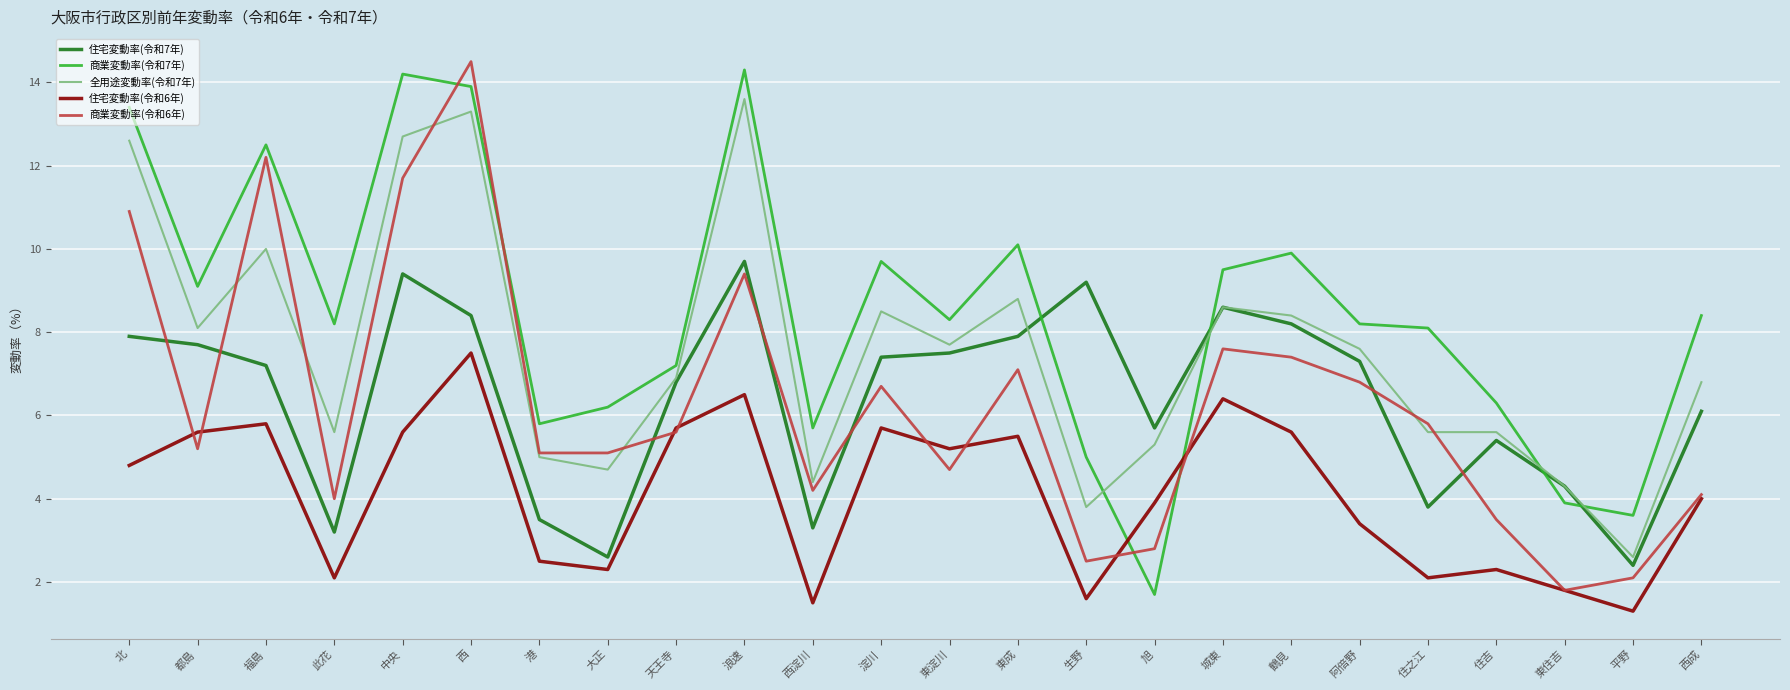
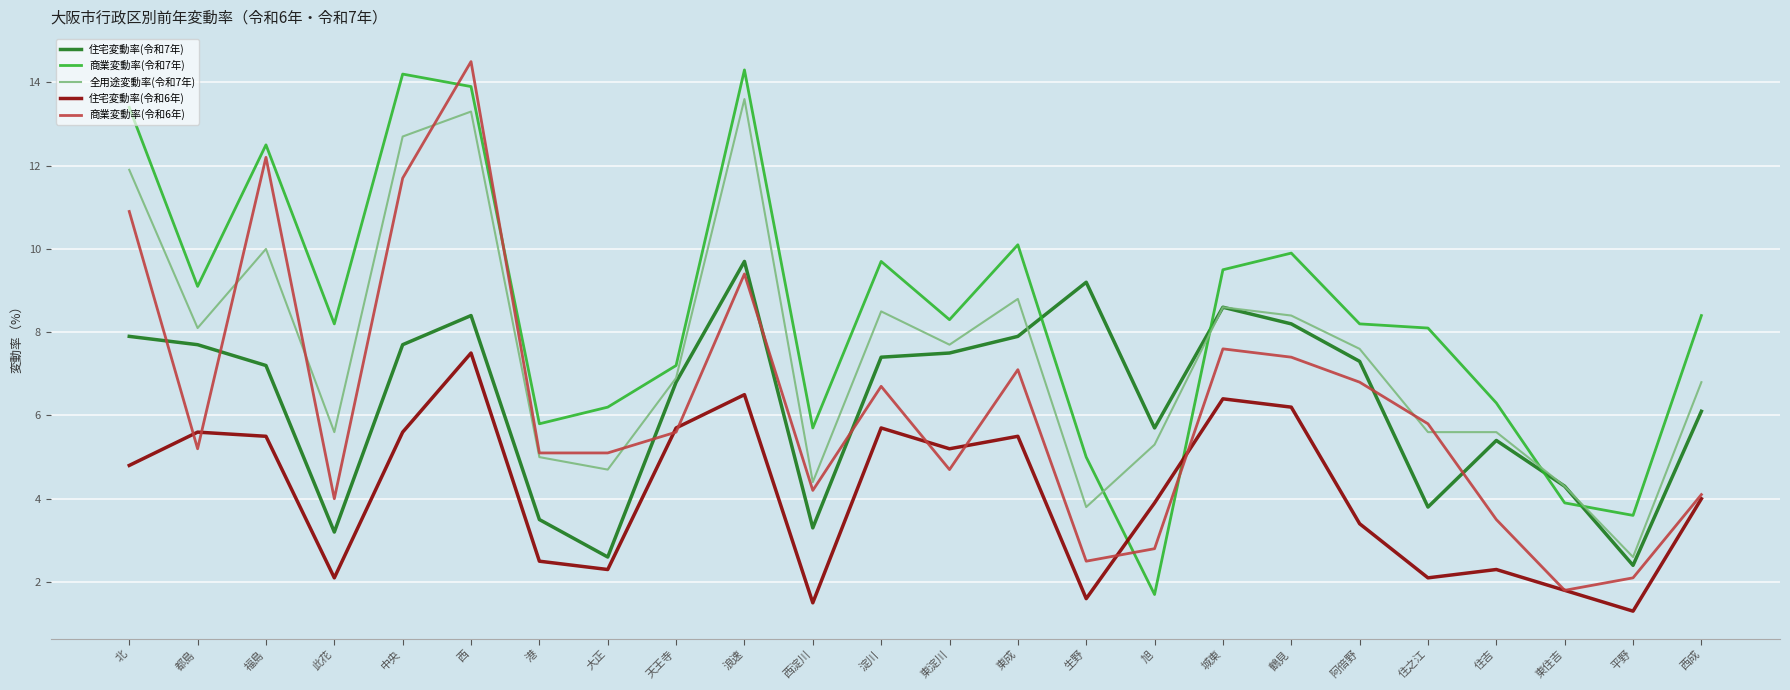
  {
    "住宅変動率(令和7年)": {
      "北": 7.9,
      "都島": 7.7,
      "福島": 7.2,
      "此花": 3.2,
-     "中央": 9.4,
+     "中央": 7.7,
      "西": 8.4,
      "港": 3.5,
      "大正": 2.6,
      "天王寺": 6.8,
      "浪速": 9.7,
      "西淀川": 3.3,
      "淀川": 7.4,
      "東淀川": 7.5,
      "東成": 7.9,
      "生野": 9.2,
      "旭": 5.7,
      "鶴見": 8.2,
      "阿倍野": 7.3,
      "住之江": 3.8,
      "住吉": 5.4,
      "平野": 2.4,
      "西成": 6.1
    },
    "商業変動率(令和7年)": {
      "都島": 9.1,
      "福島": 12.5,
      "此花": 8.2,
      "中央": 14.2,
      "西": 13.9,
      "港": 5.8,
      "大正": 6.2,
      "天王寺": 7.2,
      "浪速": 14.3,
      "西淀川": 5.7,
      "淀川": 9.7,
      "東淀川": 8.3,
      "東成": 10.1,
      "生野": 5.0,
      "旭": 1.7,
      "城東": 9.5,
      "鶴見": 9.9,
      "阿倍野": 8.2,
      "住之江": 8.1,
      "住吉": 6.3,
      "東住吉": 3.9,
      "平野": 3.6,
      "西成": 8.4
    },
    "全用途変動率(令和7年)": {
-     "北": 12.6,
+     "北": 11.9,
      "都島": 8.1,
      "福島": 10.0,
      "此花": 5.6,
      "中央": 12.7,
      "西": 13.3,
      "港": 5.0,
      "大正": 4.7,
      "天王寺": 6.9,
      "浪速": 13.6,
      "西淀川": 4.4,
      "淀川": 8.5,
      "東淀川": 7.7,
      "東成": 8.8,
      "生野": 3.8,
      "旭": 5.3,
      "鶴見": 8.4,
      "阿倍野": 7.6,
      "住之江": 5.6,
      "住吉": 5.6,
      "平野": 2.6,
      "西成": 6.8
    },
    "住宅変動率(令和6年)": {
      "北": 4.8,
      "都島": 5.6,
-     "福島": 5.8,
+     "福島": 5.5,
      "此花": 2.1,
      "中央": 5.6,
      "西": 7.5,
      "港": 2.5,
      "大正": 2.3,
      "天王寺": 5.7,
      "浪速": 6.5,
      "西淀川": 1.5,
      "淀川": 5.7,
      "東淀川": 5.2,
      "東成": 5.5,
      "生野": 1.6,
      "旭": 3.9,
      "城東": 6.4,
-     "鶴見": 5.6,
+     "鶴見": 6.2,
      "阿倍野": 3.4,
      "住之江": 2.1,
      "住吉": 2.3,
      "平野": 1.3,
      "西成": 4.0
    },
    "商業変動率(令和6年)": {
      "北": 10.9,
      "都島": 5.2,
      "福島": 12.2,
      "此花": 4.0,
      "中央": 11.7,
      "西": 14.5,
      "港": 5.1,
      "大正": 5.1,
      "天王寺": 5.6,
      "浪速": 9.4,
      "西淀川": 4.2,
      "淀川": 6.7,
      "東淀川": 4.7,
      "東成": 7.1,
      "生野": 2.5,
      "旭": 2.8,
      "城東": 7.6,
      "鶴見": 7.4,
      "阿倍野": 6.8,
      "住之江": 5.8,
      "住吉": 3.5,
      "平野": 2.1,
      "西成": 4.1
    }
  }
